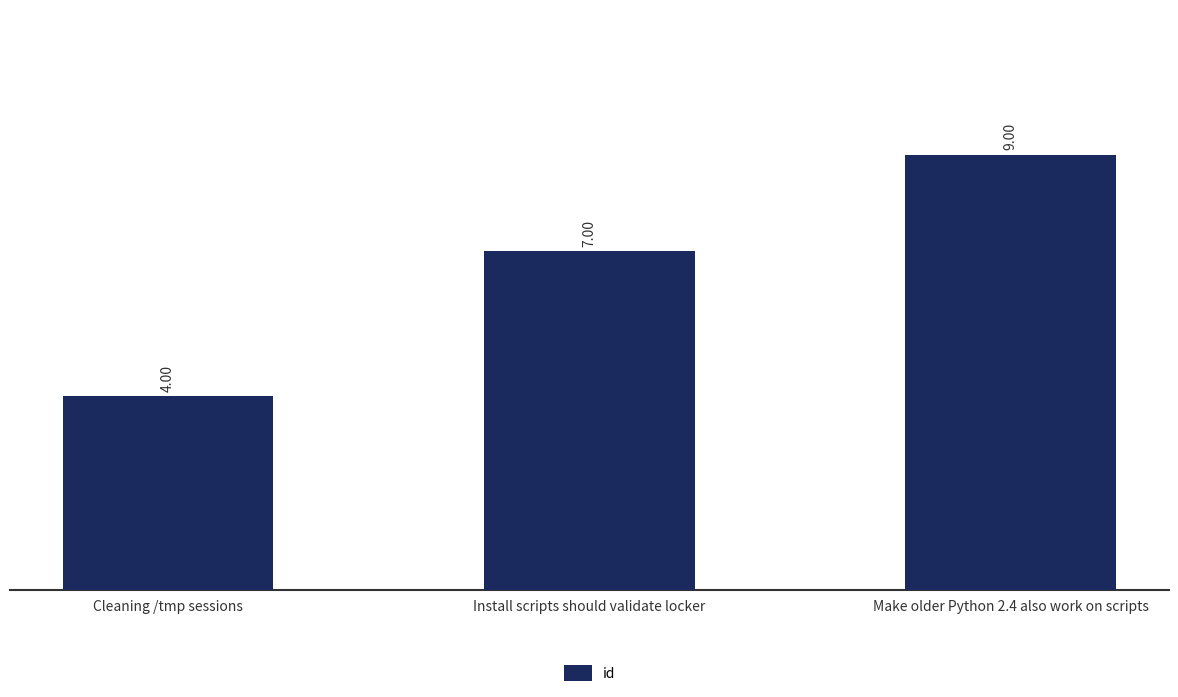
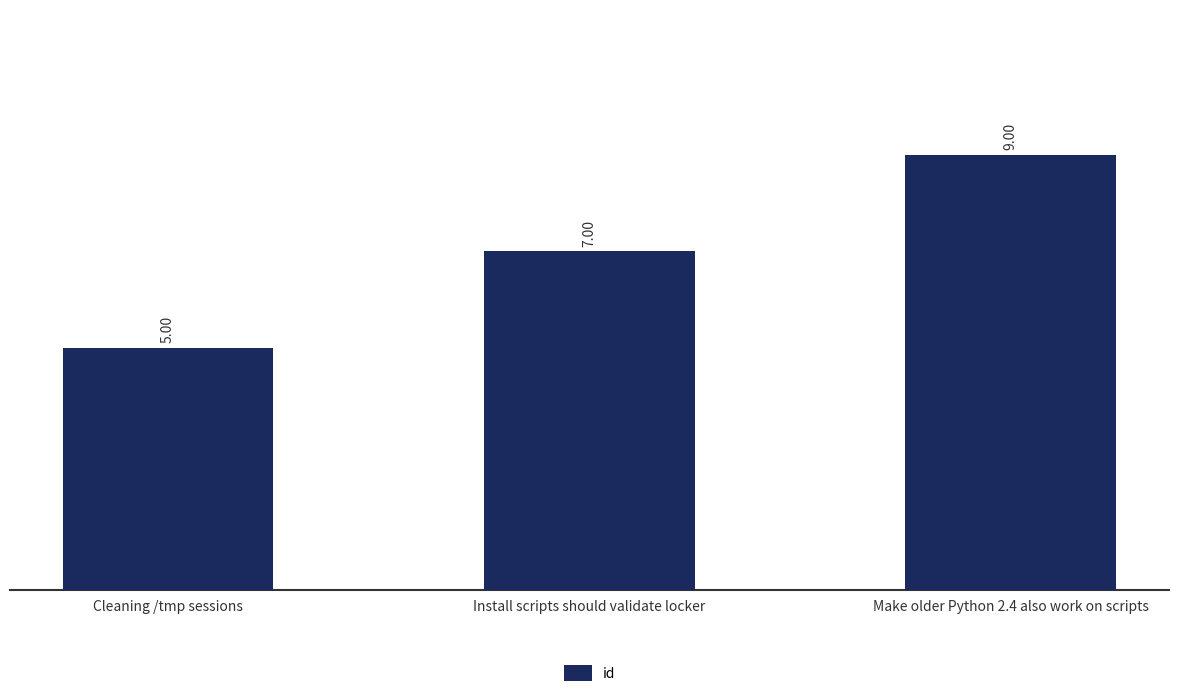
  {
-   "Cleaning /tmp sessions": 4.00,
+   "Cleaning /tmp sessions": 5.00,
    "Install scripts should validate locker": 7.00,
    "Make older Python 2.4 also work on scripts": 9.00
  }
